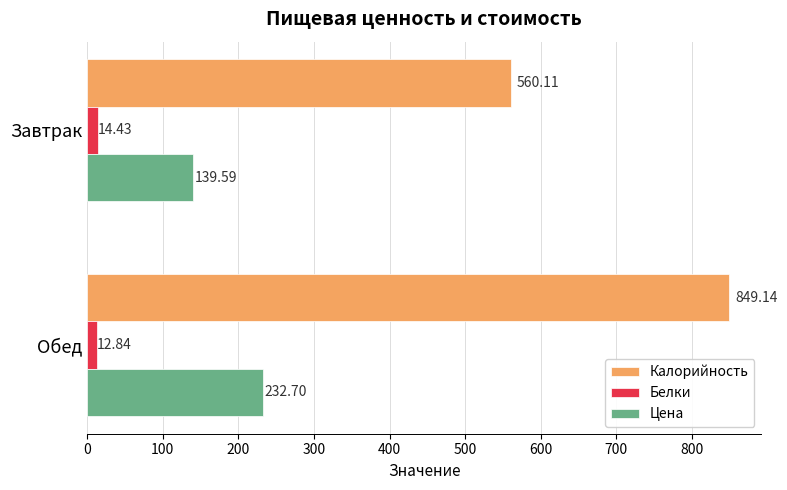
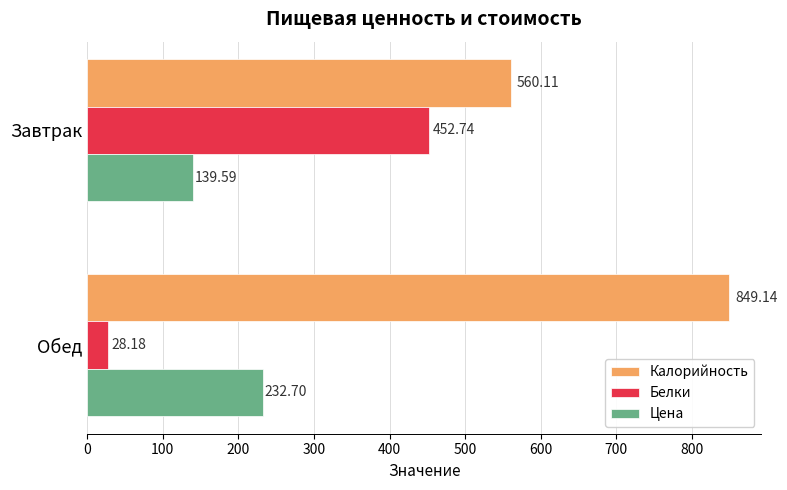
  {
    "Калорийность": {
      "Завтрак": 560.11,
      "Обед": 849.14
    },
    "Белки": {
-     "Завтрак": 14.43,
-     "Обед": 12.84
+     "Завтрак": 452.74,
+     "Обед": 28.18
    },
    "Цена": {
      "Завтрак": 139.59,
      "Обед": 232.70
    }
  }
